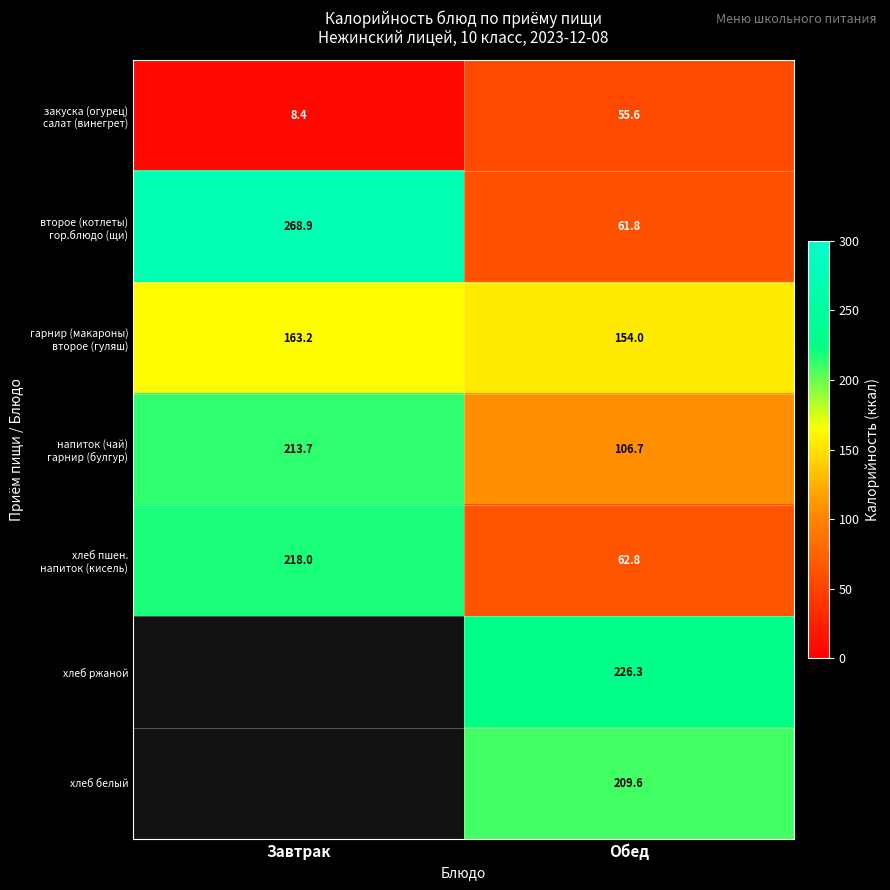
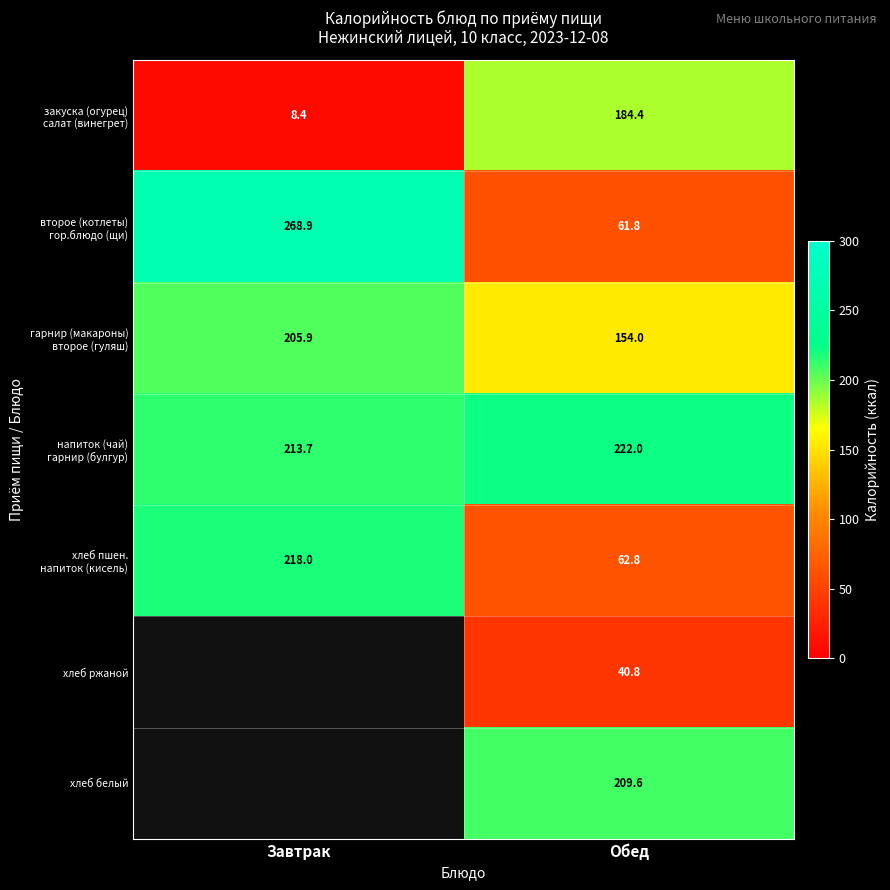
  {
    "закуска (огурец) салат (винегрет)": {
      "Завтрак": 8.4,
-     "Обед": 55.6
+     "Обед": 184.4
    },
    "второе (котлеты) гор.блюдо (щи)": {
      "Завтрак": 268.9,
      "Обед": 61.8
    },
    "гарнир (макароны) второе (гуляш)": {
-     "Завтрак": 163.2,
+     "Завтрак": 205.9,
      "Обед": 154.0
    },
    "напиток (чай) гарнир (булгур)": {
      "Завтрак": 213.7,
-     "Обед": 106.7
+     "Обед": 222.0
    },
    "хлеб пшен. напиток (кисель)": {
      "Завтрак": 218.0,
      "Обед": 62.8
    },
    "хлеб ржаной": {
-     "Обед": 226.3
+     "Обед": 40.8
    },
    "хлеб белый": {
      "Обед": 209.6
    }
  }
